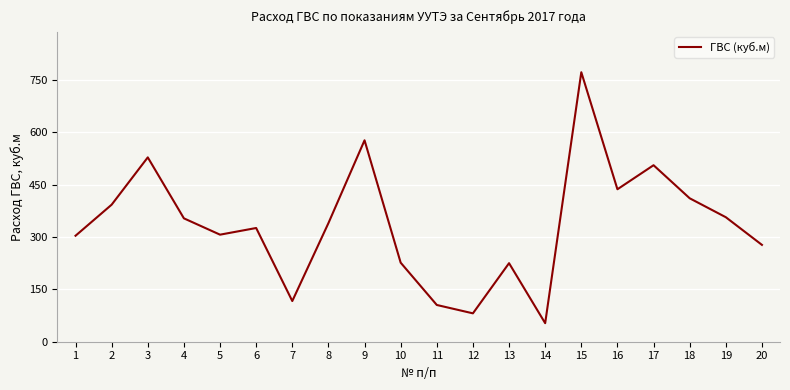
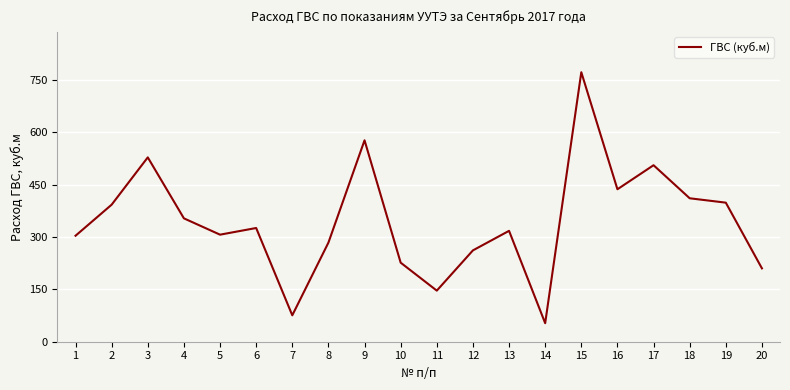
  {
    "1": 300,
    "2": 390,
    "3": 530,
    "4": 350,
    "5": 310,
    "6": 330,
-   "7": 120,
-   "8": 340,
+   "7": 80,
+   "8": 280,
    "9": 580,
    "10": 230,
-   "11": 110,
-   "12": 80,
-   "13": 220,
+   "11": 150,
+   "12": 260,
+   "13": 320,
    "14": 50,
    "15": 770,
    "16": 440,
    "17": 510,
    "18": 410,
-   "19": 360,
-   "20": 280
+   "19": 400,
+   "20": 210
  }
